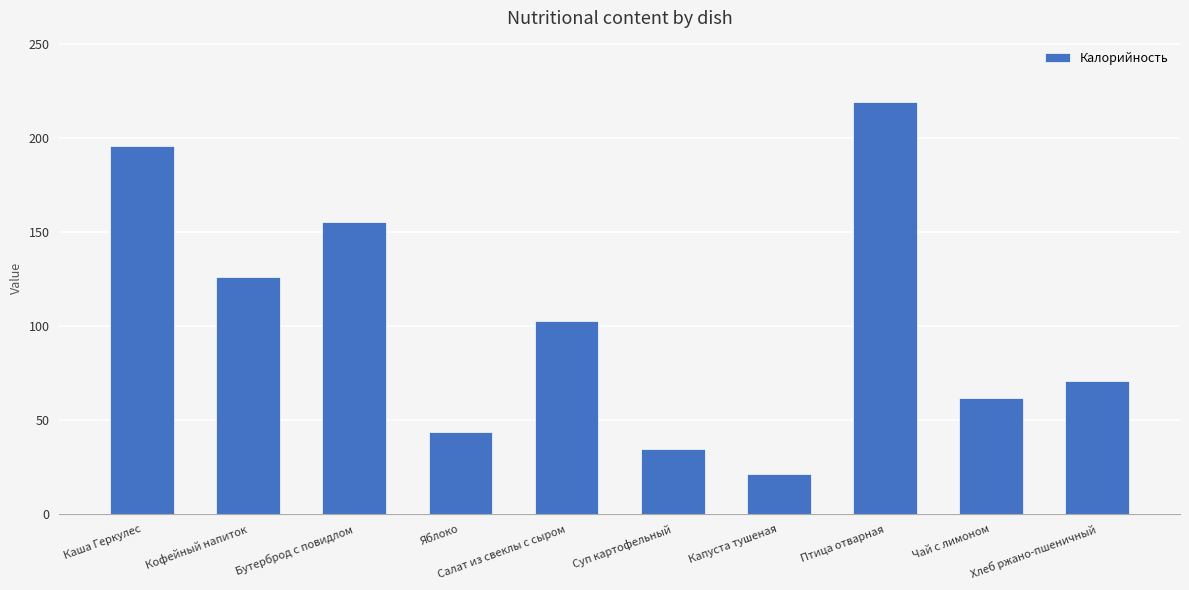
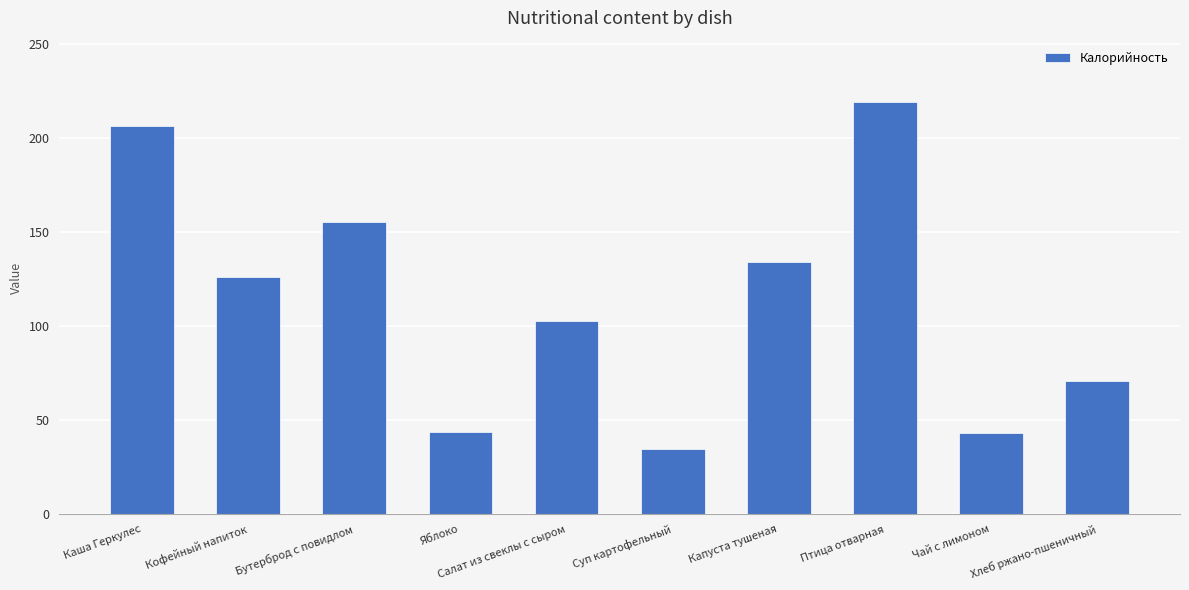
  {
-   "Каша Геркулес": 196,
+   "Каша Геркулес": 207,
    "Кофейный напиток": 126,
    "Бутерброд с повидлом": 156,
    "Яблоко": 44,
    "Салат из свеклы с сыром": 103,
    "Суп картофельный": 35,
-   "Капуста тушеная": 22,
+   "Капуста тушеная": 134,
    "Птица отварная": 219,
-   "Чай с лимоном": 62,
+   "Чай с лимоном": 43,
    "Хлеб ржано-пшеничный": 71
  }
